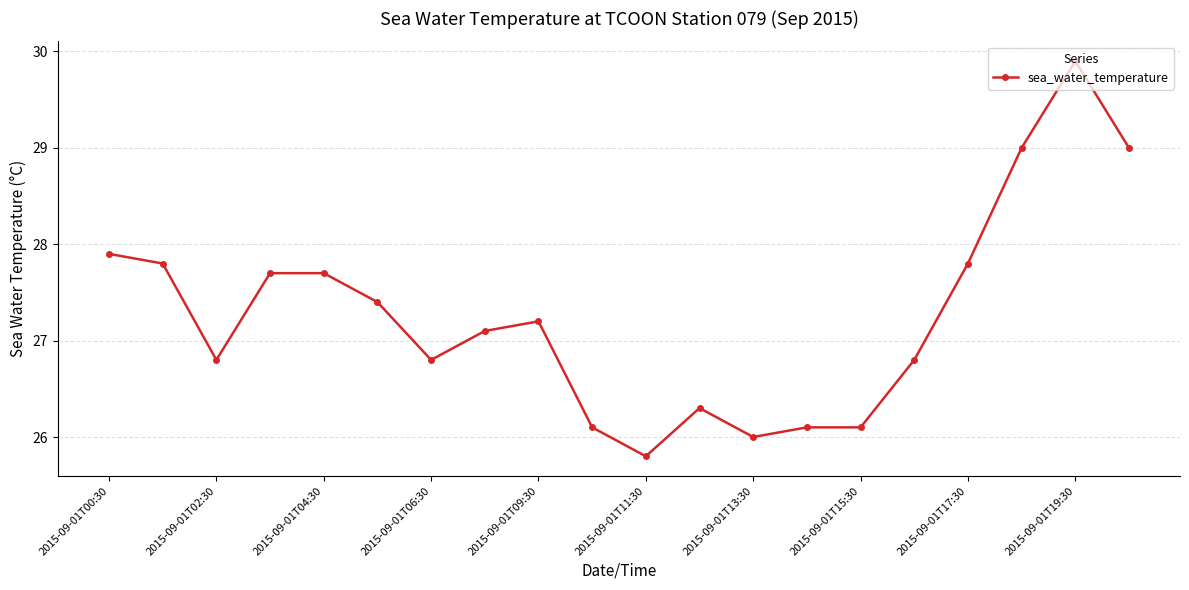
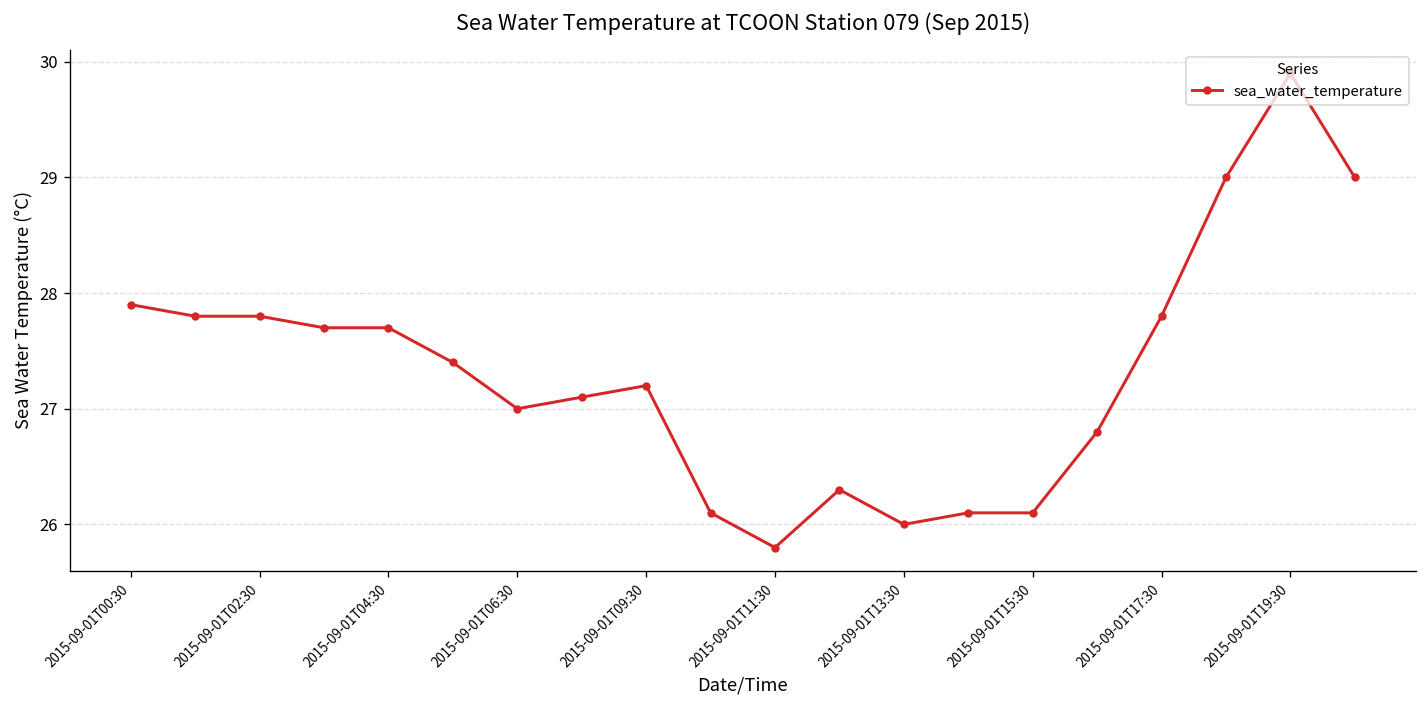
  {
    "2015-09-01T00:30": 27.9,
-   "2015-09-01T02:30": 26.8,
+   "2015-09-01T02:30": 27.8,
    "2015-09-01T04:30": 27.7,
-   "2015-09-01T06:30": 26.8,
+   "2015-09-01T06:30": 27.0,
    "2015-09-01T09:30": 27.2,
    "2015-09-01T11:30": 25.8,
    "2015-09-01T13:30": 26.0,
    "2015-09-01T15:30": 26.1,
    "2015-09-01T17:30": 27.8
  }
